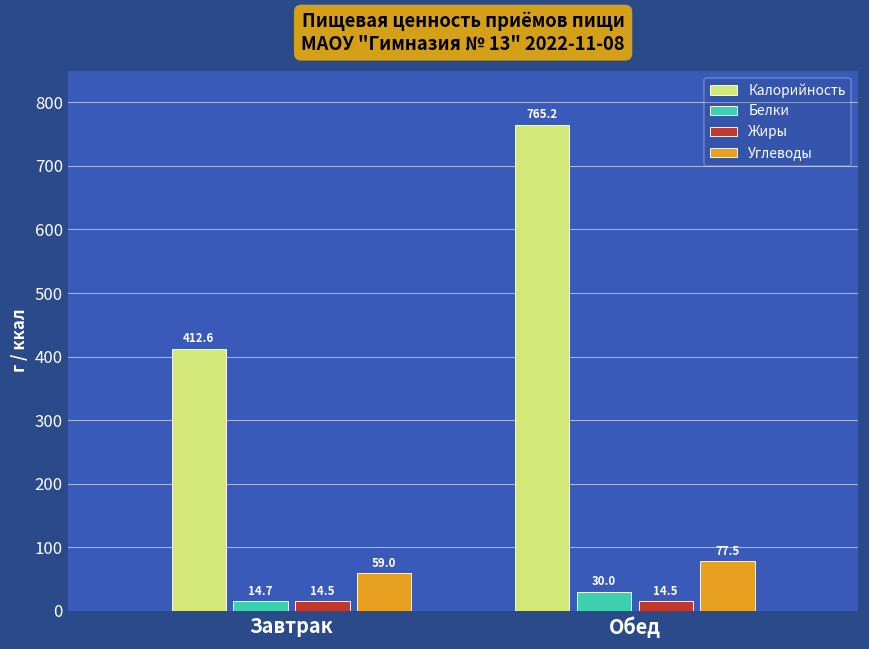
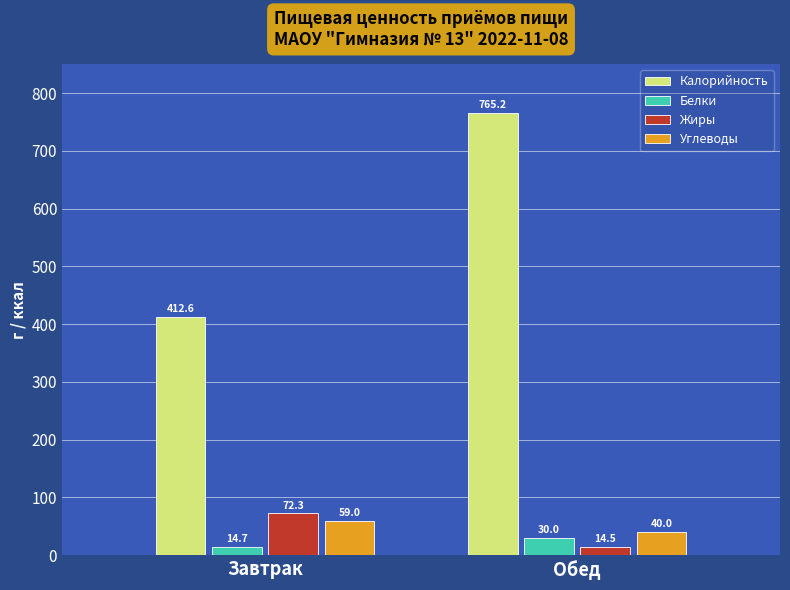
  {
    "Калорийность": {
      "Завтрак": 412.6,
      "Обед": 765.2
    },
    "Белки": {
      "Завтрак": 14.7,
      "Обед": 30.0
    },
    "Жиры": {
-     "Завтрак": 14.5,
+     "Завтрак": 72.3,
      "Обед": 14.5
    },
    "Углеводы": {
      "Завтрак": 59.0,
-     "Обед": 77.5
+     "Обед": 40.0
    }
  }
